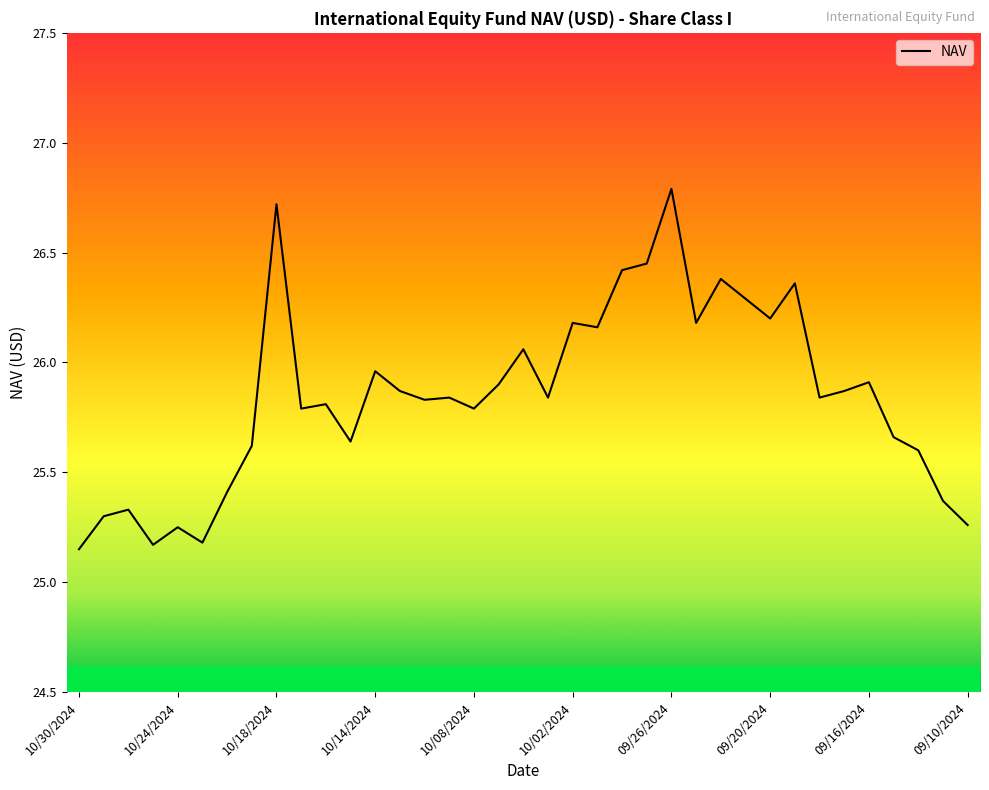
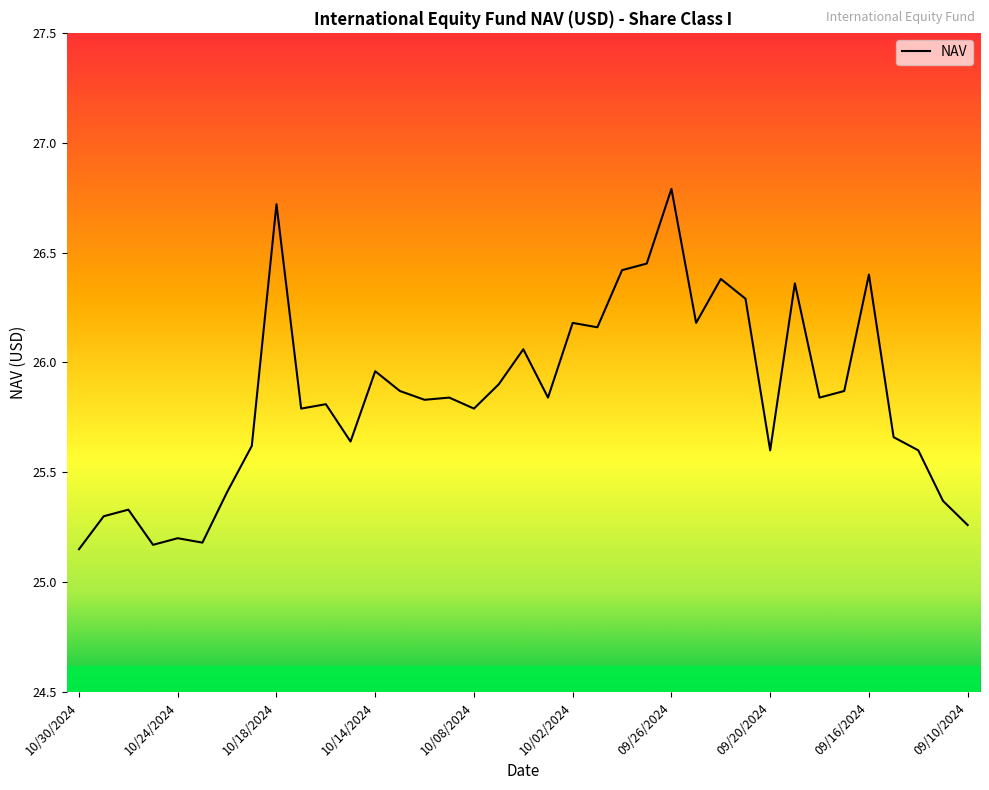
  {
    "10/30/2024": 25.15,
-   "10/24/2024": 25.25,
+   "10/24/2024": 25.20,
    "10/18/2024": 26.72,
    "10/14/2024": 25.96,
    "10/08/2024": 25.79,
    "10/02/2024": 26.18,
    "09/26/2024": 26.79,
-   "09/20/2024": 26.2,
-   "09/16/2024": 25.91,
+   "09/20/2024": 25.6,
+   "09/16/2024": 26.40,
    "09/10/2024": 25.26
  }
